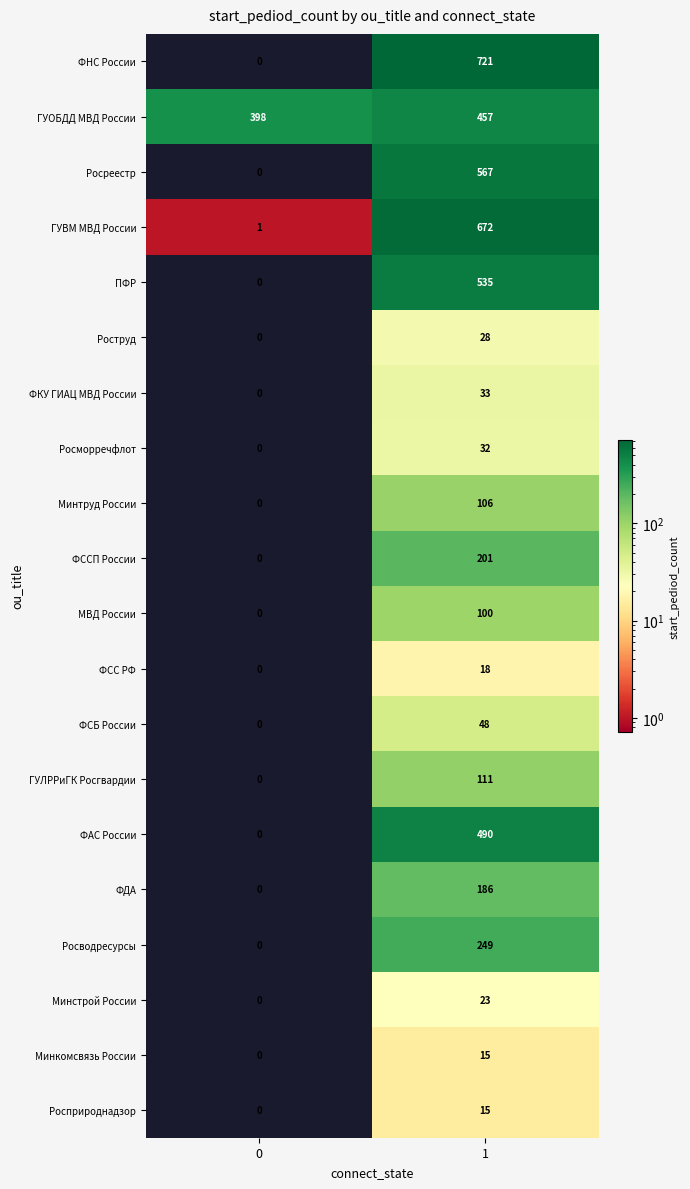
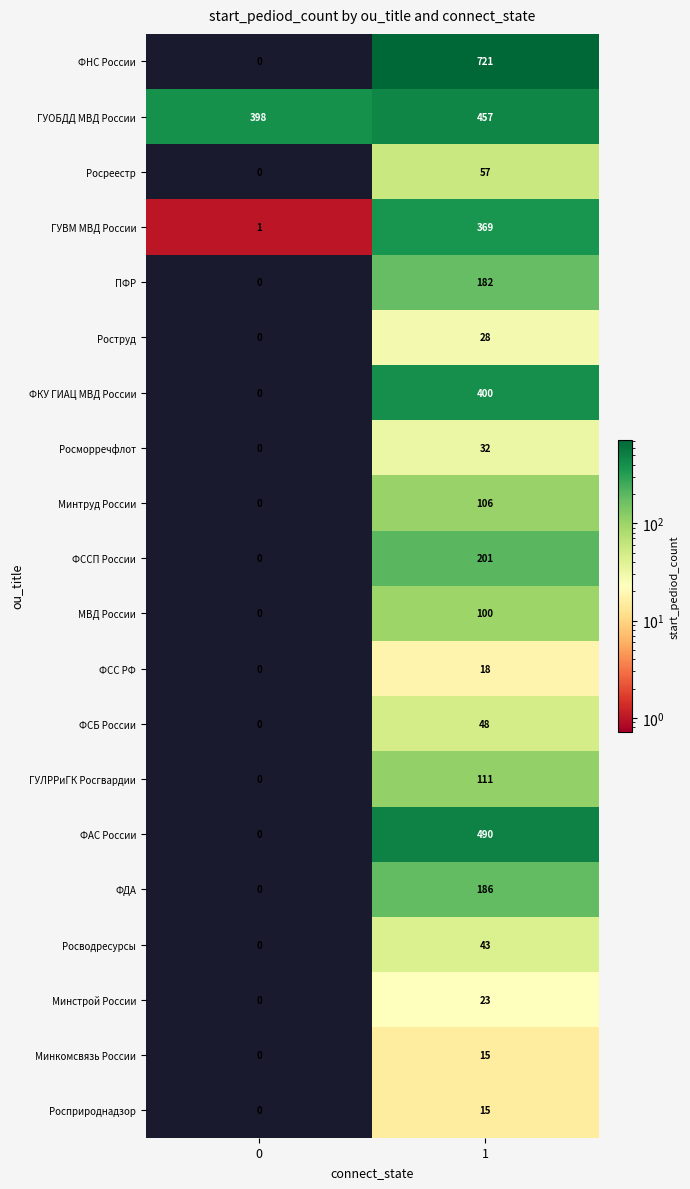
  {
    "ФНС России": {
      "1": 721
    },
    "ГУОБДД МВД России": {
      "0": 398,
      "1": 457
    },
    "Росреестр": {
-     "1": 567
+     "1": 57
    },
    "ГУВМ МВД России": {
      "0": 1,
-     "1": 672
+     "1": 369
    },
    "ПФР": {
-     "1": 535
+     "1": 182
    },
    "Роструд": {
      "1": 28
    },
    "ФКУ ГИАЦ МВД России": {
-     "1": 33
+     "1": 400
    },
    "Росморречфлот": {
      "1": 32
    },
    "Минтруд России": {
      "1": 106
    },
    "ФССП России": {
      "1": 201
    },
    "МВД России": {
      "1": 100
    },
    "ФСС РФ": {
      "1": 18
    },
    "ФСБ России": {
      "1": 48
    },
    "ГУЛРРиГК Росгвардии": {
      "1": 111
    },
    "ФАС России": {
      "1": 490
    },
    "ФДА": {
      "1": 186
    },
    "Росводресурсы": {
-     "1": 249
+     "1": 43
    },
    "Минстрой России": {
      "1": 23
    },
    "Минкомсвязь России": {
      "1": 15
    },
    "Росприроднадзор": {
      "1": 15
    }
  }
